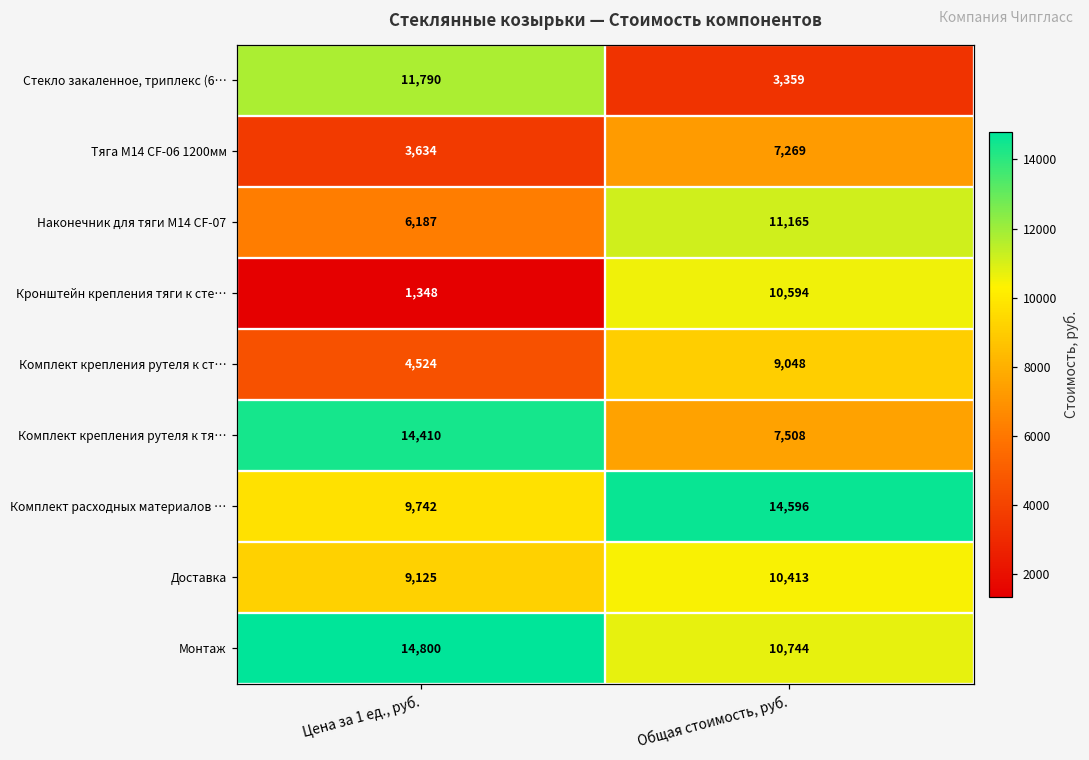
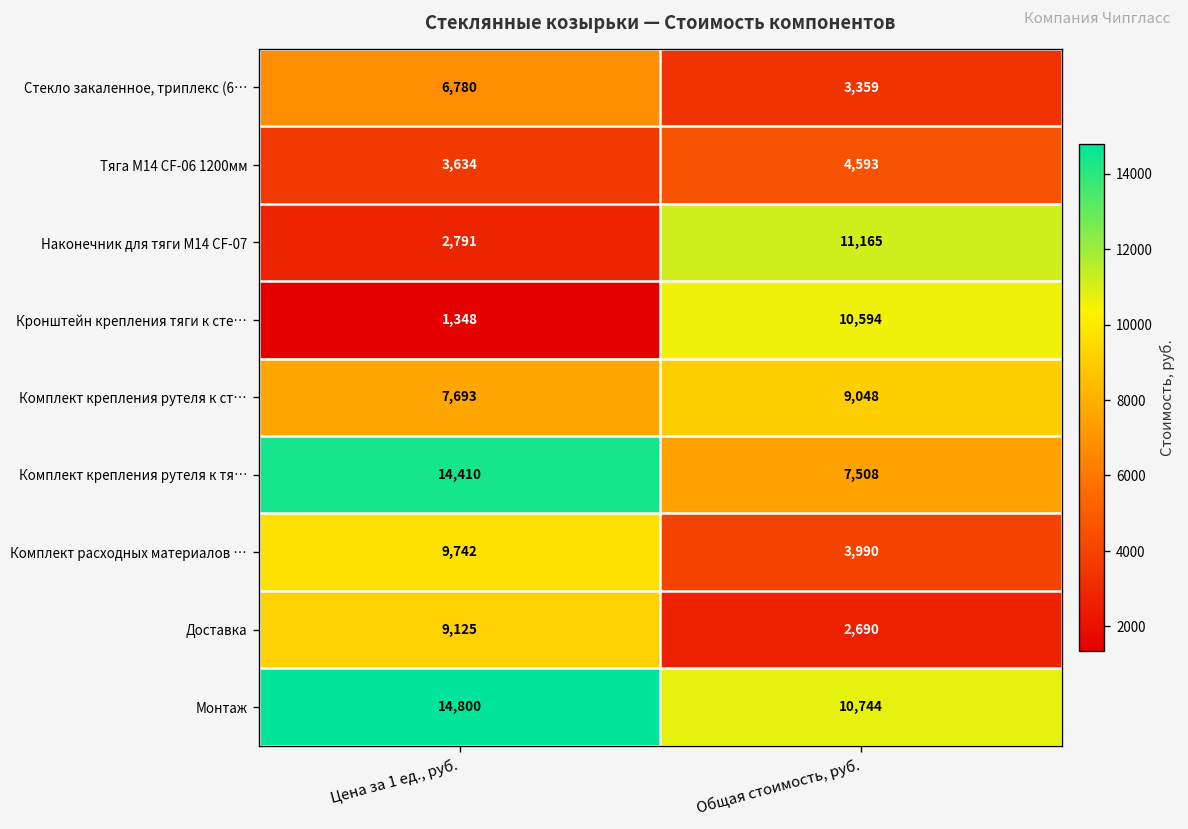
  {
    "Стекло закаленное, триплекс (6…": {
-     "Цена за 1 ед., руб.": "11,790",
+     "Цена за 1 ед., руб.": "6,780",
      "Общая стоимость, руб.": "3,359"
    },
    "Тяга М14 CF-06 1200мм": {
      "Цена за 1 ед., руб.": "3,634",
-     "Общая стоимость, руб.": "7,269"
+     "Общая стоимость, руб.": "4,593"
    },
    "Наконечник для тяги М14 CF-07": {
-     "Цена за 1 ед., руб.": "6,187",
+     "Цена за 1 ед., руб.": "2,791",
      "Общая стоимость, руб.": "11,165"
    },
    "Кронштейн крепления тяги к сте…": {
      "Цена за 1 ед., руб.": "1,348",
      "Общая стоимость, руб.": "10,594"
    },
    "Комплект крепления рутеля к ст…": {
-     "Цена за 1 ед., руб.": "4,524",
+     "Цена за 1 ед., руб.": "7,693",
      "Общая стоимость, руб.": "9,048"
    },
    "Комплект крепления рутеля к тя…": {
      "Цена за 1 ед., руб.": "14,410",
      "Общая стоимость, руб.": "7,508"
    },
    "Комплект расходных материалов …": {
      "Цена за 1 ед., руб.": "9,742",
-     "Общая стоимость, руб.": "14,596"
+     "Общая стоимость, руб.": "3,990"
    },
    "Доставка": {
      "Цена за 1 ед., руб.": "9,125",
-     "Общая стоимость, руб.": "10,413"
+     "Общая стоимость, руб.": "2,690"
    },
    "Монтаж": {
      "Цена за 1 ед., руб.": "14,800",
      "Общая стоимость, руб.": "10,744"
    }
  }
